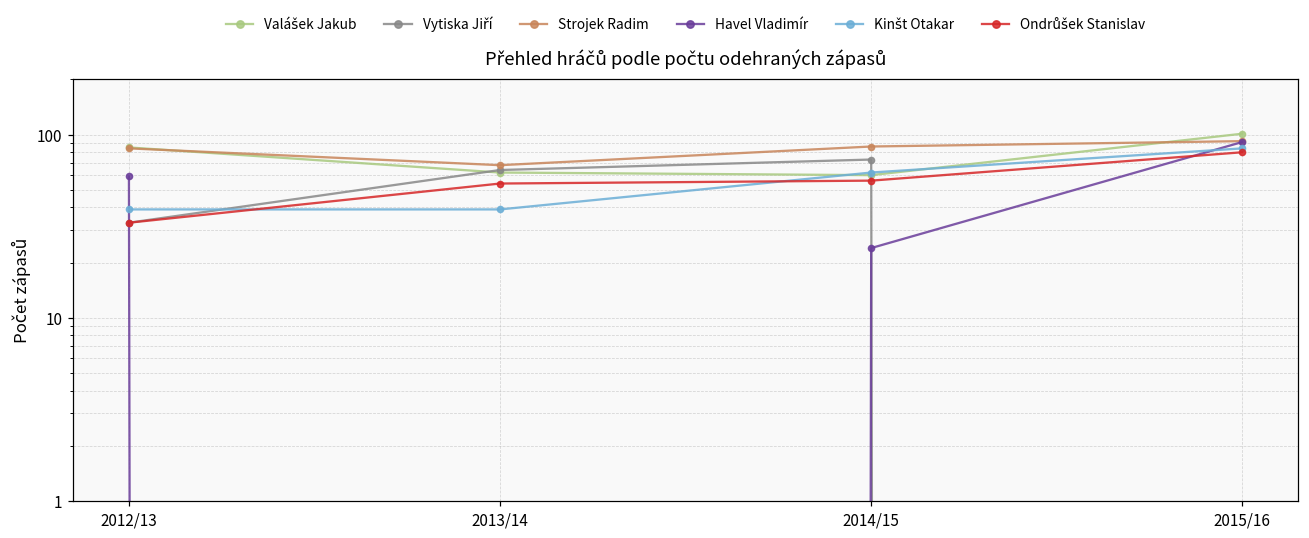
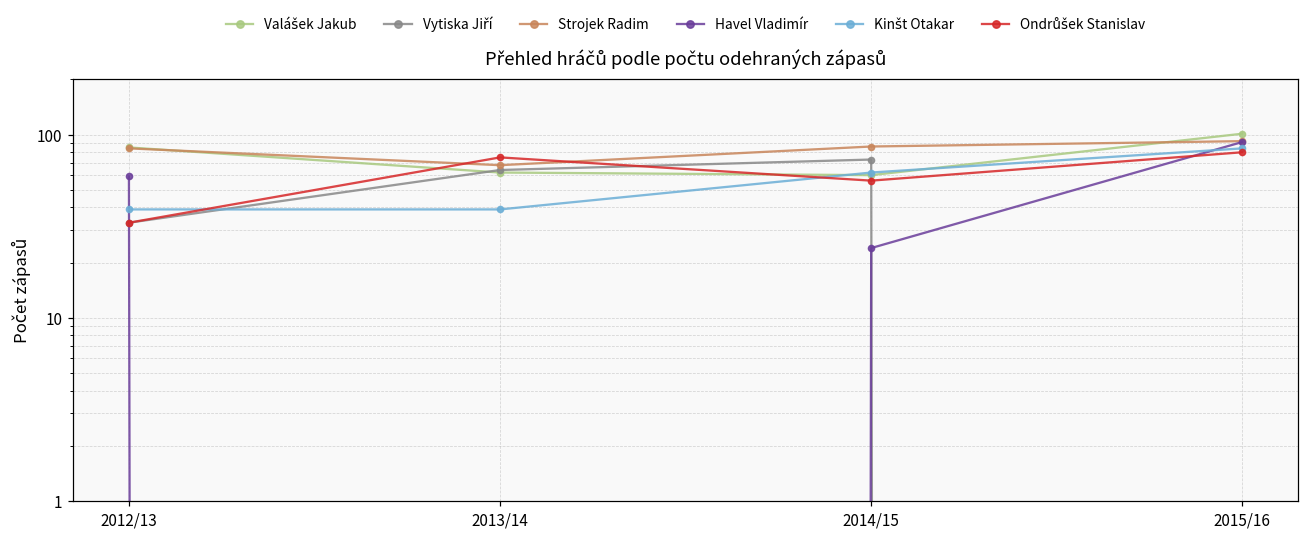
  {
    "Valášek Jakub": {
      "2015/16": 100
    },
    "Vytiska Jiří": {
      "2014/15": 70
    },
    "Strojek Radim": {
      "2013/14": 68,
      "2014/15": 90
    },
    "Havel Vladimír": {
      "2012/13": 59,
      "2014/15": 24
    },
    "Kinšt Otakar": {
      "2012/13": 39,
      "2013/14": 39,
      "2015/16": 80
    },
    "Ondrůšek Stanislav": {
-     "2013/14": 54,
+     "2013/14": 80,
      "2014/15": 56,
      "2015/16": 80
    }
  }
